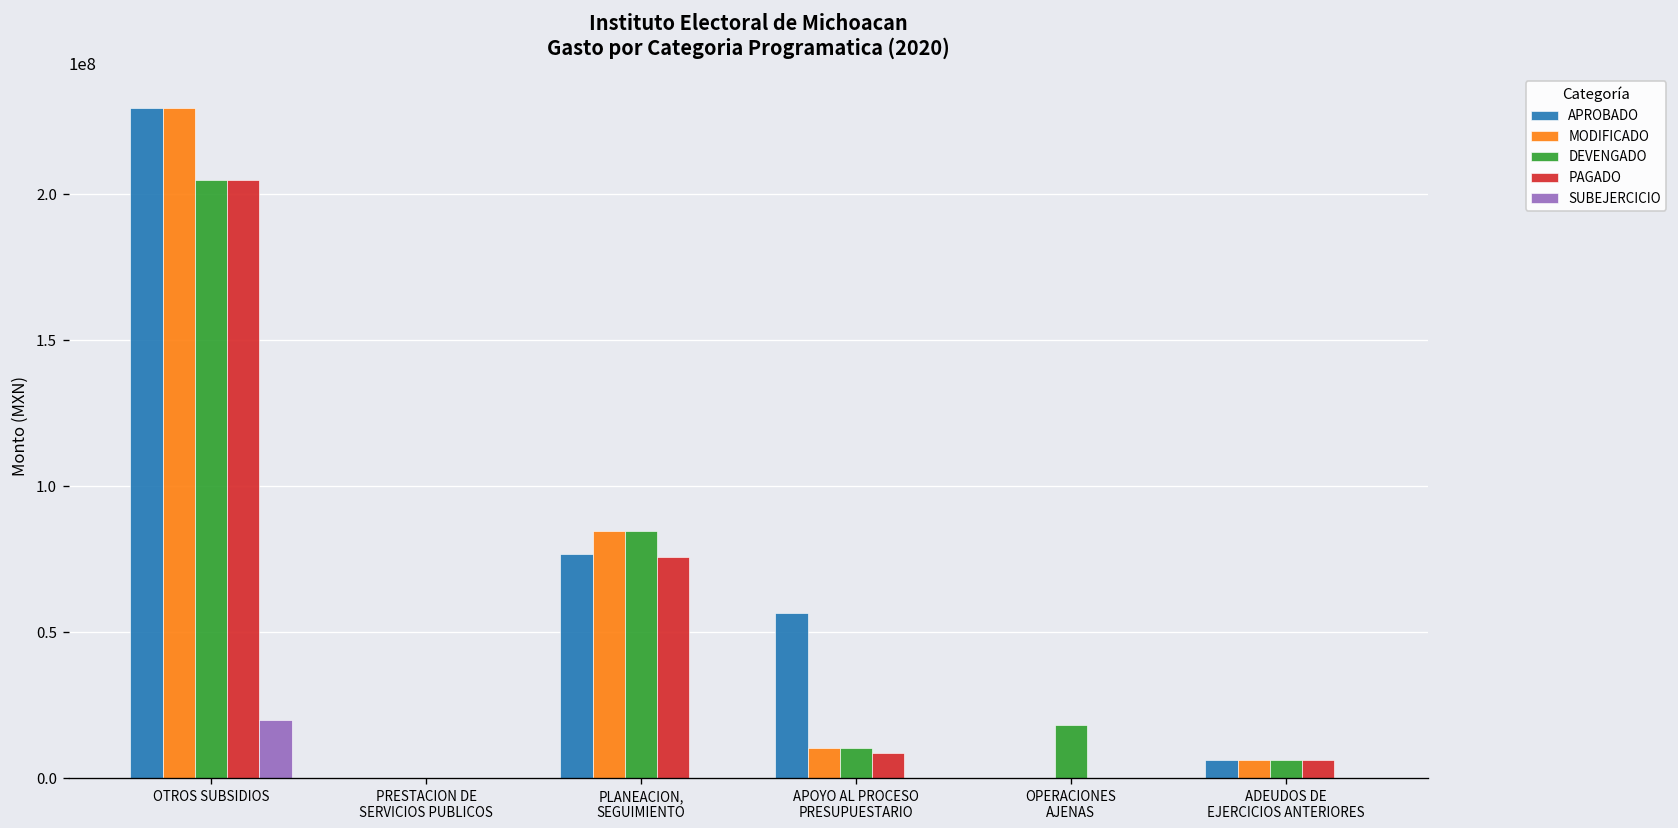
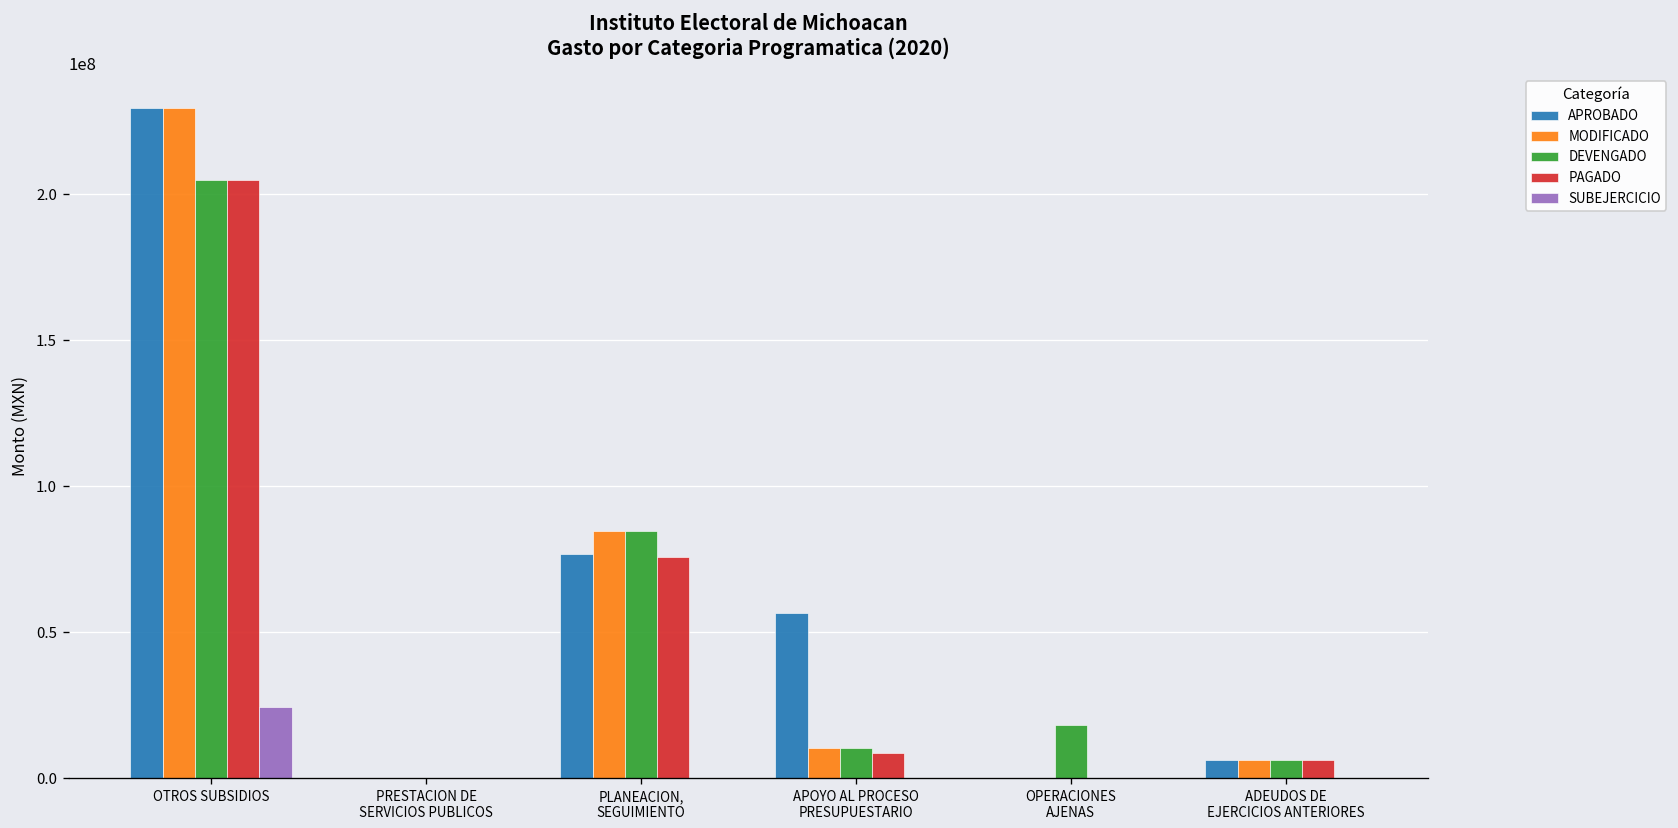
  {
    "APROBADO": {
      "OTROS SUBSIDIOS": 229000000,
      "PRESTACION DE SERVICIOS PUBLICOS": 0,
      "PLANEACION, SEGUIMIENTO": 77000000,
      "APOYO AL PROCESO PRESUPUESTARIO": 57000000,
      "OPERACIONES AJENAS": 0,
      "ADEUDOS DE EJERCICIOS ANTERIORES": 6000000
    },
    "MODIFICADO": {
      "OTROS SUBSIDIOS": 229000000,
      "PLANEACION, SEGUIMIENTO": 85000000,
      "APOYO AL PROCESO PRESUPUESTARIO": 10000000,
      "OPERACIONES AJENAS": 0,
      "ADEUDOS DE EJERCICIOS ANTERIORES": 6000000
    },
    "DEVENGADO": {
      "OTROS SUBSIDIOS": 205000000,
      "PLANEACION, SEGUIMIENTO": 85000000,
      "APOYO AL PROCESO PRESUPUESTARIO": 10000000,
      "OPERACIONES AJENAS": 18000000,
      "ADEUDOS DE EJERCICIOS ANTERIORES": 6000000
    },
    "PAGADO": {
      "OTROS SUBSIDIOS": 205000000,
      "PRESTACION DE SERVICIOS PUBLICOS": 0,
      "PLANEACION, SEGUIMIENTO": 76000000,
      "APOYO AL PROCESO PRESUPUESTARIO": 9000000,
      "OPERACIONES AJENAS": 0,
      "ADEUDOS DE EJERCICIOS ANTERIORES": 6000000
    },
    "SUBEJERCICIO": {
-     "OTROS SUBSIDIOS": 20000000,
+     "OTROS SUBSIDIOS": 24000000,
      "PRESTACION DE SERVICIOS PUBLICOS": 0,
      "PLANEACION, SEGUIMIENTO": 0,
      "APOYO AL PROCESO PRESUPUESTARIO": 0,
      "OPERACIONES AJENAS": 0,
      "ADEUDOS DE EJERCICIOS ANTERIORES": 0
    }
  }
